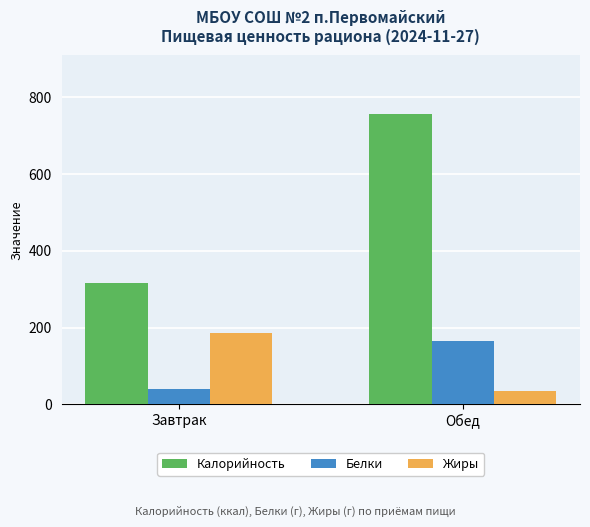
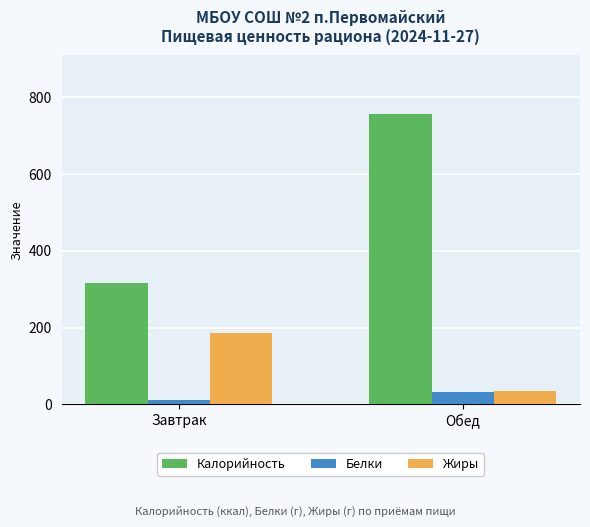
  {
    "Калорийность": {
      "Завтрак": 320,
      "Обед": 760
    },
    "Белки": {
-     "Завтрак": 40,
-     "Обед": 170
+     "Завтрак": 10,
+     "Обед": 30
    },
    "Жиры": {
      "Завтрак": 190,
      "Обед": 40
    }
  }
